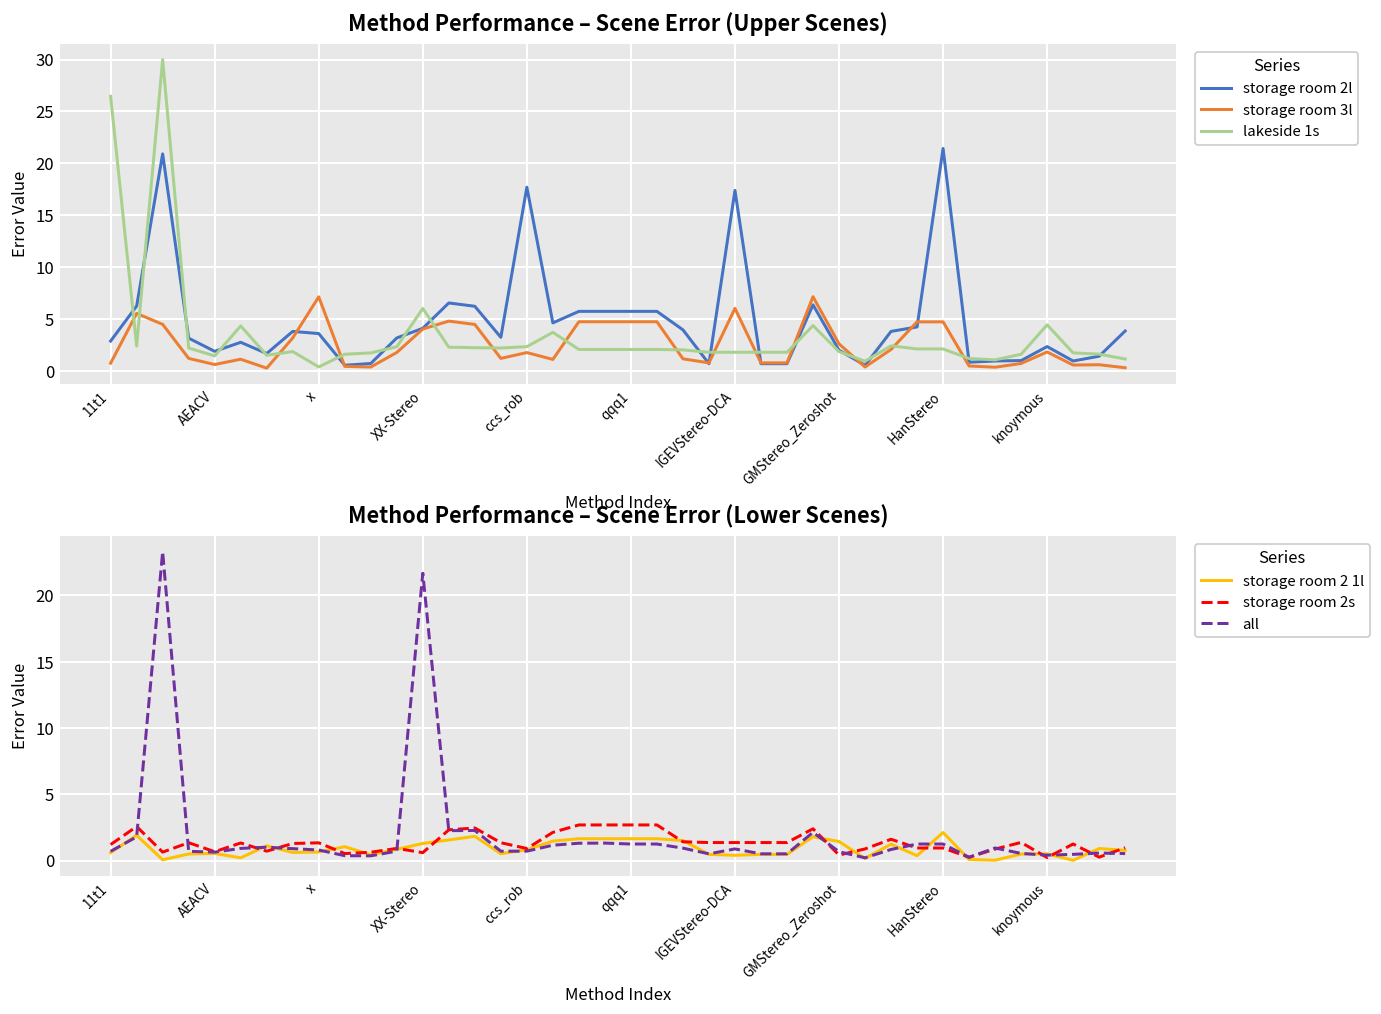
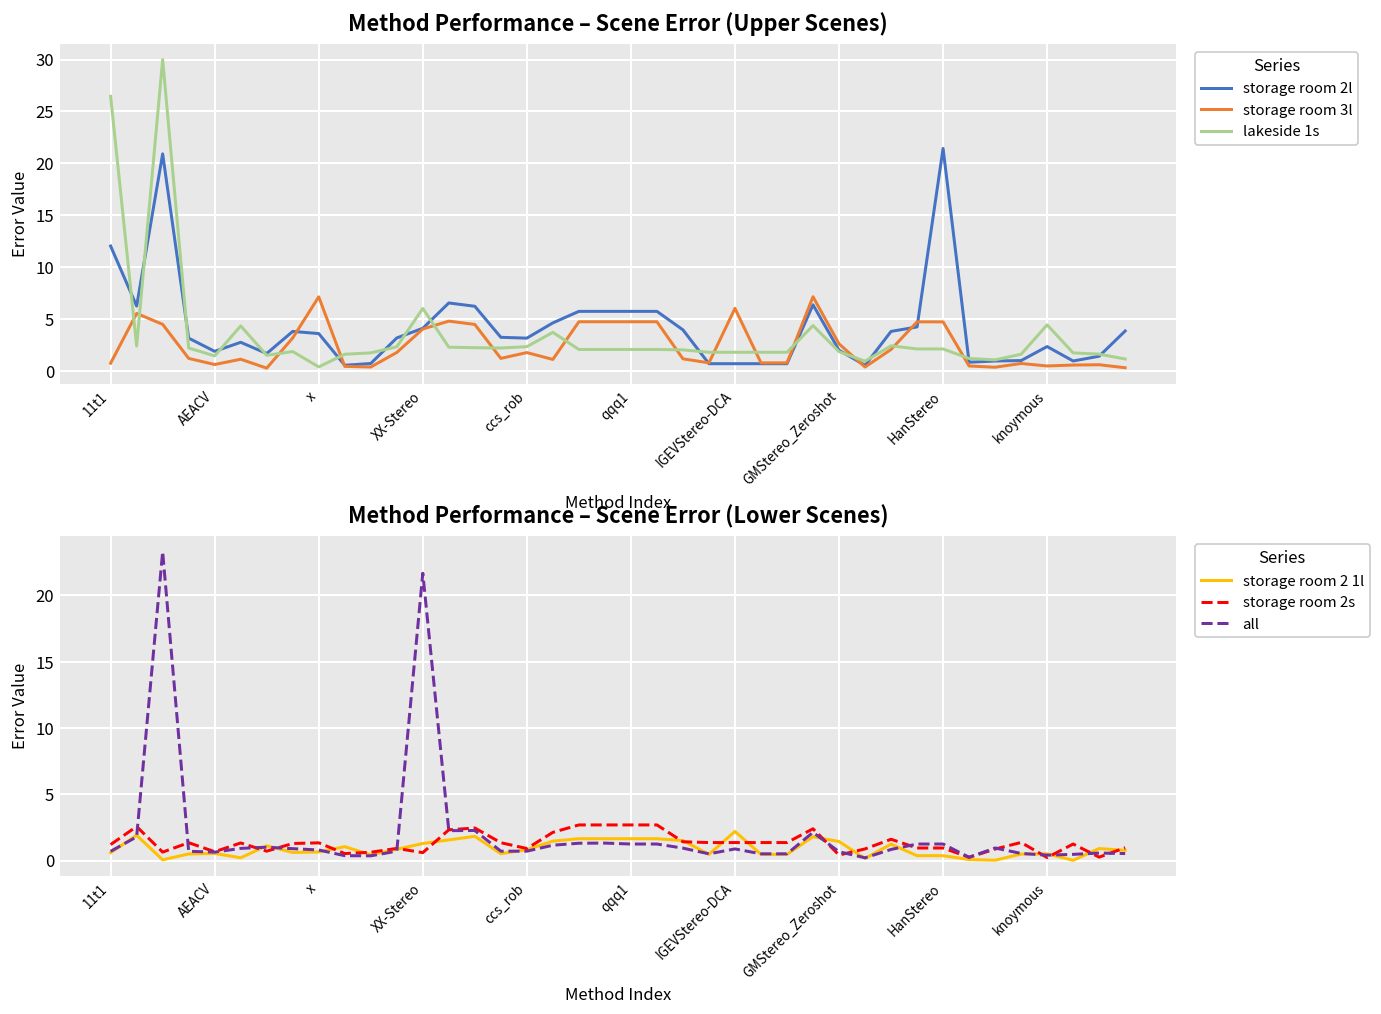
  {
    "Method Performance – Scene Error (Upper Scenes)": {
      "storage room 2l": {
-       "11t1": 3,
+       "11t1": 12,
        "AEACV": 2,
        "x": 4,
-       "ccs_rob": 18,
+       "ccs_rob": 3,
        "qqq1": 6,
-       "IGEVStereo-DCA": 17,
+       "IGEVStereo-DCA": 1,
        "HanStereo": 21,
        "knoymous": 2
      },
      "storage room 3l": {
        "11t1": 1,
        "AEACV": 1,
        "x": 7,
        "ccs_rob": 2,
        "qqq1": 5,
        "IGEVStereo-DCA": 6,
        "GMStereo_Zeroshot": 3,
        "HanStereo": 5,
-       "knoymous": 2
+       "knoymous": 0
      },
      "lakeside 1s": {
        "11t1": 26,
        "AEACV": 1,
        "x": 0,
        "XX-Stereo": 6,
        "ccs_rob": 2,
        "qqq1": 2,
        "IGEVStereo-DCA": 2,
        "HanStereo": 2,
        "knoymous": 4
      }
    },
    "Method Performance – Scene Error (Lower Scenes)": {
      "storage room 2 1l": {
        "XX-Stereo": 1.3,
        "qqq1": 1.7,
-       "IGEVStereo-DCA": 0.4,
+       "IGEVStereo-DCA": 2.2,
        "GMStereo_Zeroshot": 1.4,
-       "HanStereo": 2.1
+       "HanStereo": 0.4
      },
      "storage room 2s": {
        "11t1": 1.2,
        "x": 1.3,
        "XX-Stereo": 0.6,
        "qqq1": 2.7,
        "IGEVStereo-DCA": 1.4,
        "GMStereo_Zeroshot": 0.4,
        "HanStereo": 1.0
      },
      "all": {
        "XX-Stereo": 21.7,
        "qqq1": 1.3,
        "IGEVStereo-DCA": 0.9,
        "GMStereo_Zeroshot": 0.7,
        "HanStereo": 1.3
      }
    }
  }
